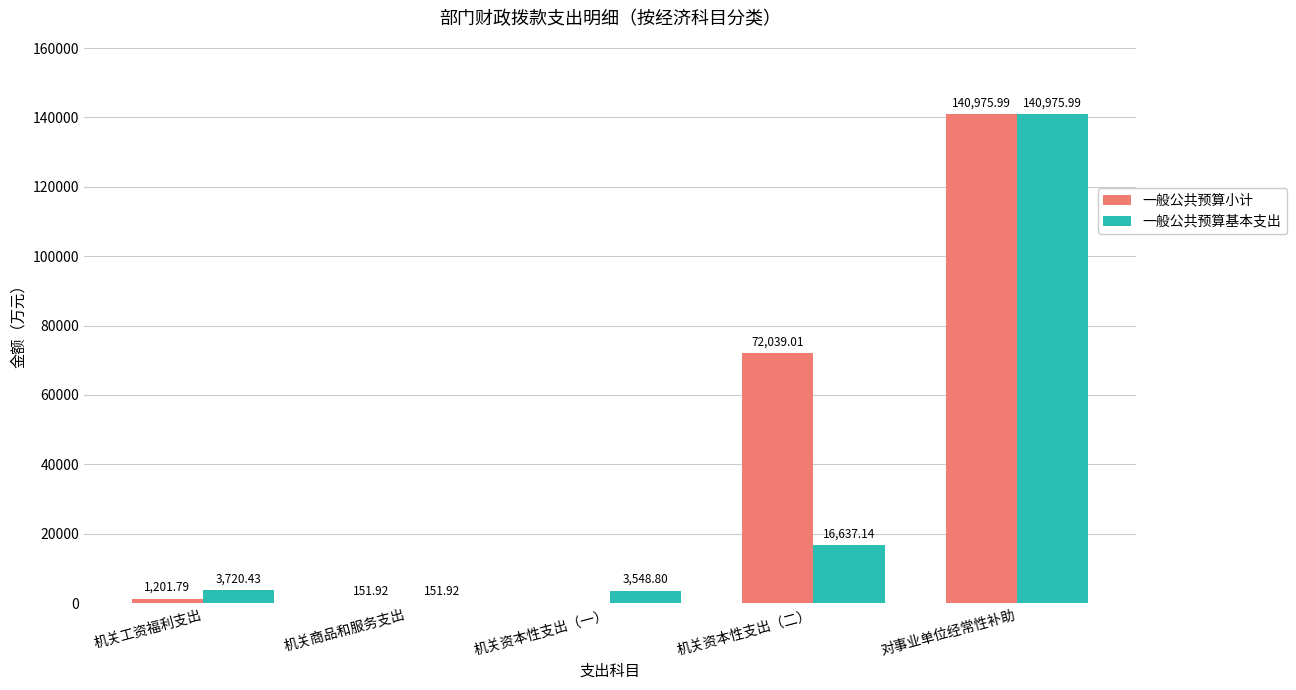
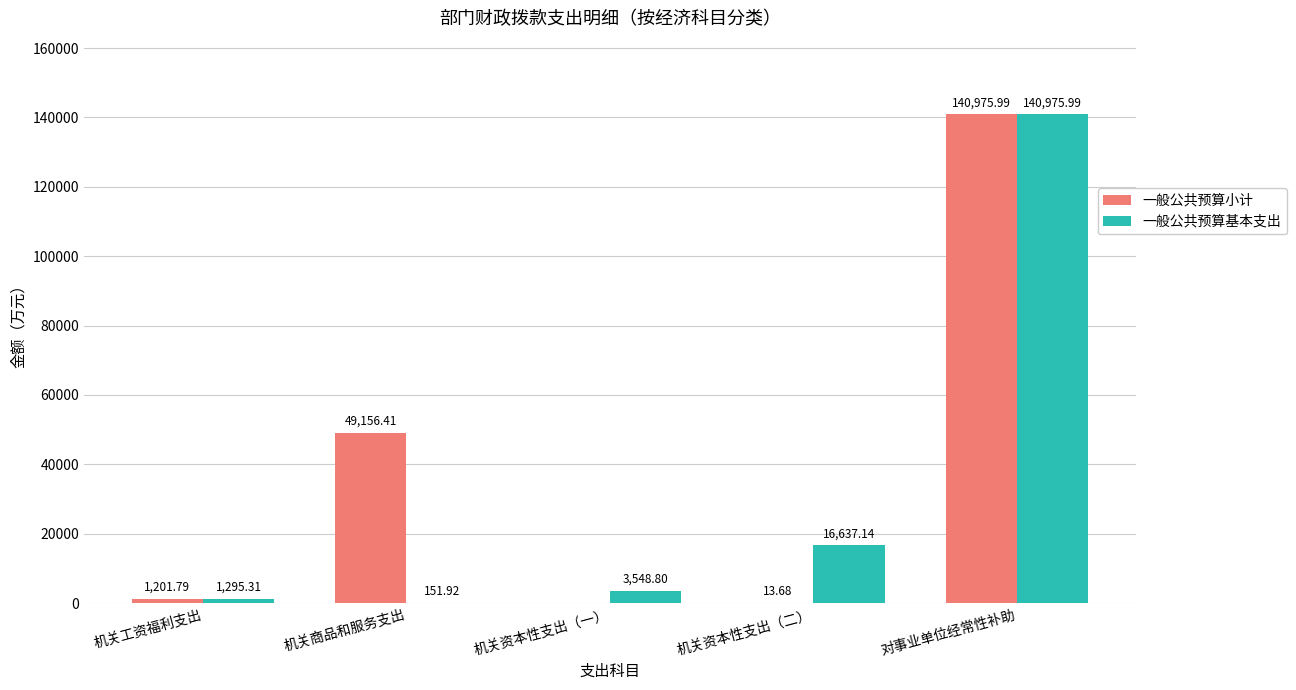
  {
    "一般公共预算小计": {
      "机关工资福利支出": "1,201.79",
-     "机关商品和服务支出": "151.92",
-     "机关资本性支出（二）": "72,039.01",
+     "机关商品和服务支出": "49,156.41",
+     "机关资本性支出（二）": "13.68",
      "对事业单位经常性补助": "140,975.99"
    },
    "一般公共预算基本支出": {
-     "机关工资福利支出": "3,720.43",
+     "机关工资福利支出": "1,295.31",
      "机关商品和服务支出": "151.92",
      "机关资本性支出（一）": "3,548.80",
      "机关资本性支出（二）": "16,637.14",
      "对事业单位经常性补助": "140,975.99"
    }
  }
